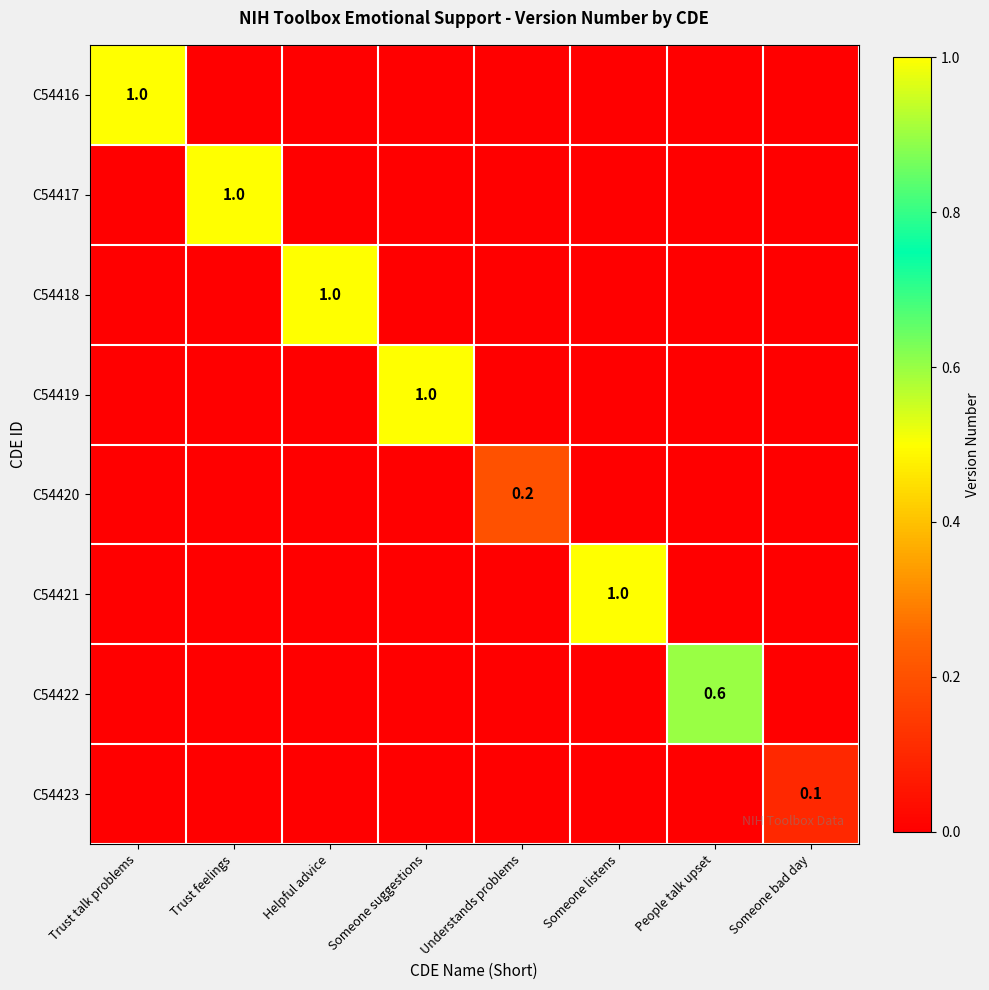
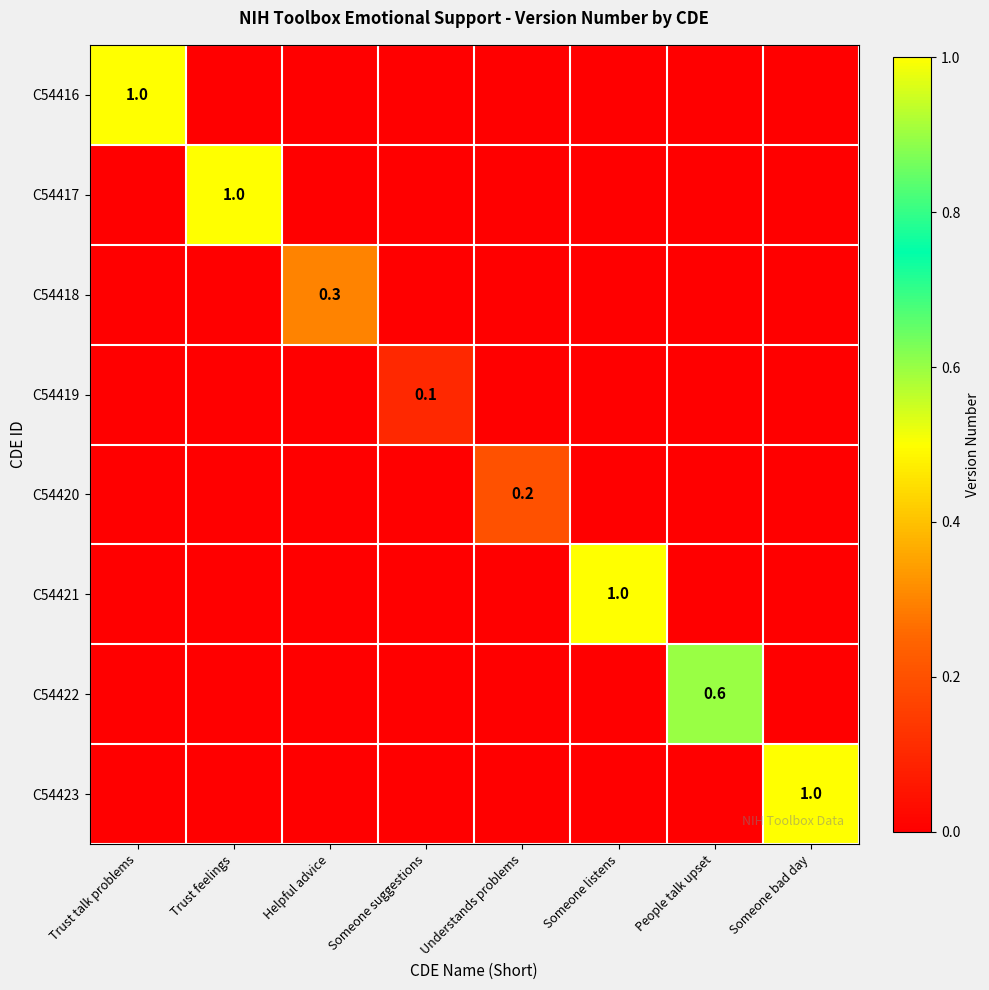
  {
    "C54416": {
      "Trust talk problems": 1.0
    },
    "C54417": {
      "Trust feelings": 1.0
    },
    "C54418": {
-     "Helpful advice": 1.0
+     "Helpful advice": 0.3
    },
    "C54419": {
-     "Someone suggestions": 1.0
+     "Someone suggestions": 0.1
    },
    "C54420": {
      "Understands problems": 0.2
    },
    "C54421": {
      "Someone listens": 1.0
    },
    "C54422": {
      "People talk upset": 0.6
    },
    "C54423": {
-     "Someone bad day": 0.1
+     "Someone bad day": 1.0
    }
  }
